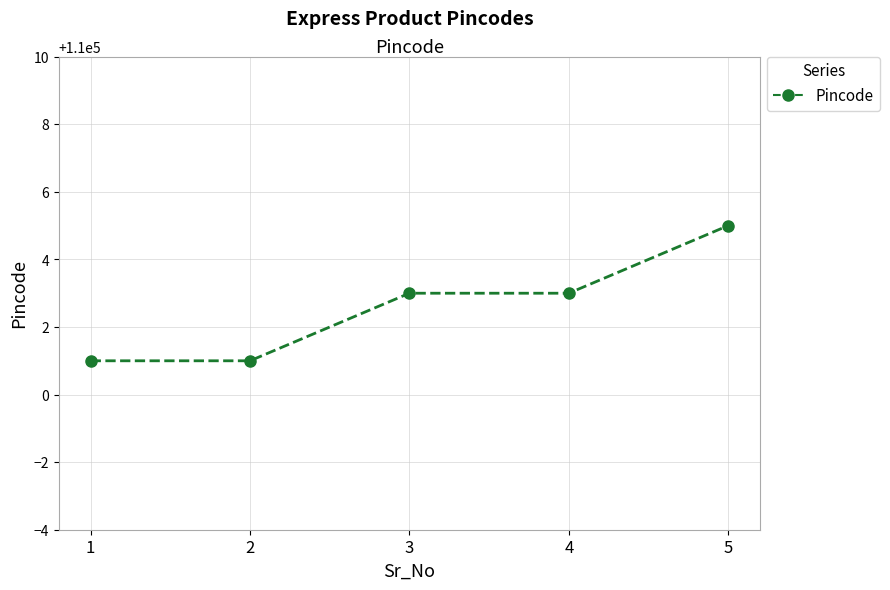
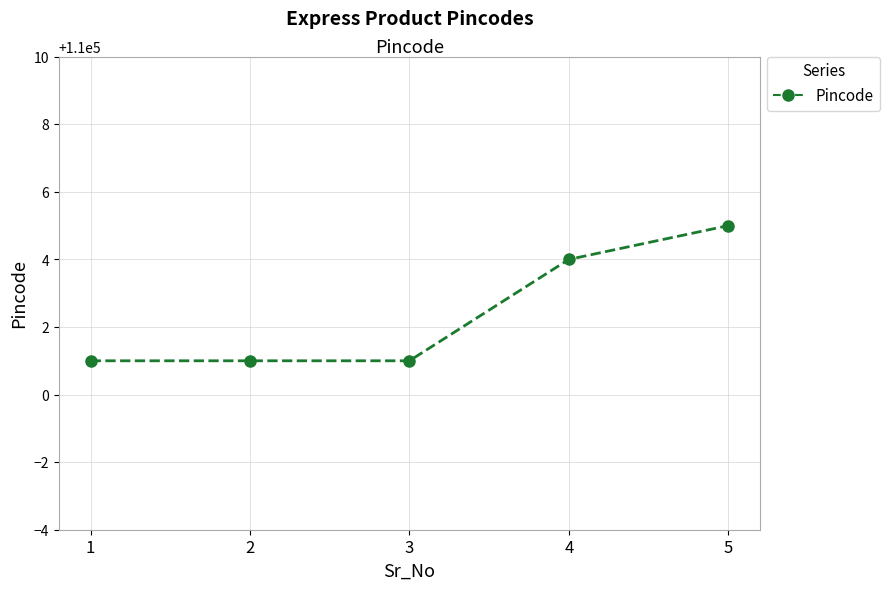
  {
    "1": 110001,
    "2": 110001,
-   "3": 110003,
-   "4": 110003,
+   "3": 110001,
+   "4": 110004,
    "5": 110005
  }
